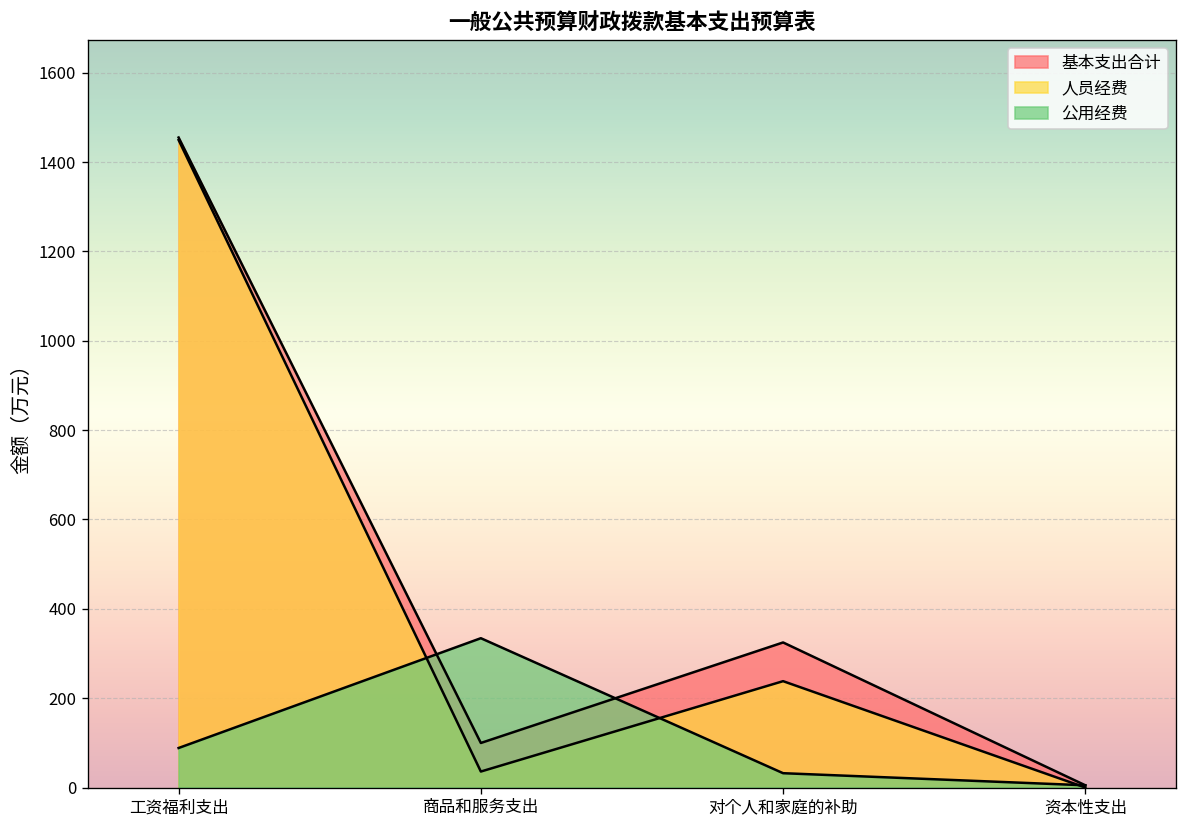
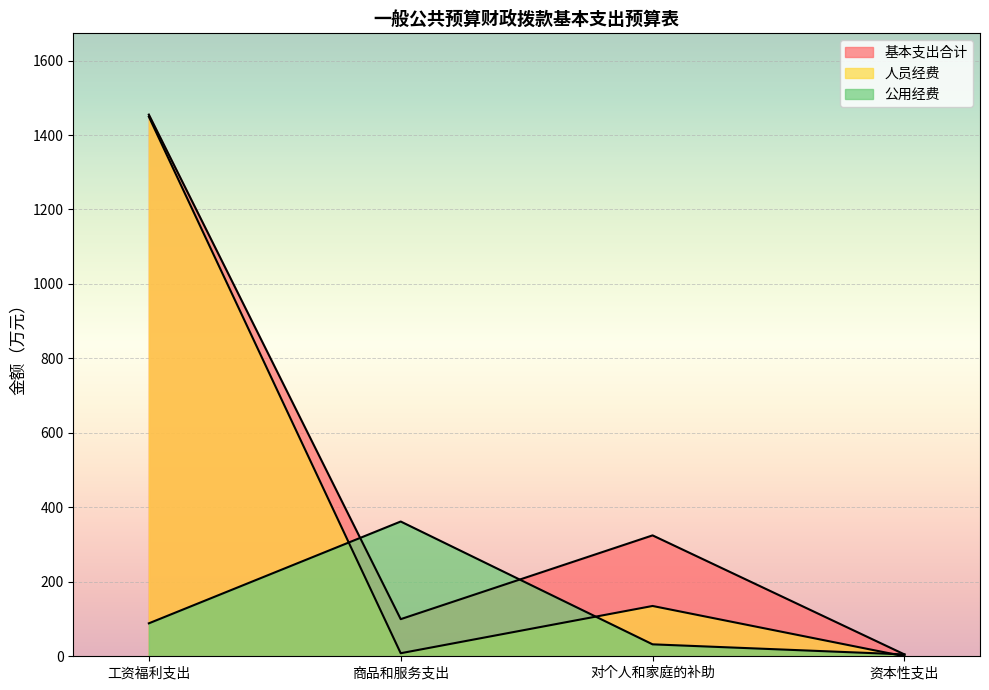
  {
    "基本支出合计": {
      "商品和服务支出": 100,
      "对个人和家庭的补助": 320
    },
    "人员经费": {
-     "商品和服务支出": 40,
-     "对个人和家庭的补助": 240
+     "商品和服务支出": 10,
+     "对个人和家庭的补助": 140
    },
    "公用经费": {
      "工资福利支出": 90,
-     "商品和服务支出": 330,
+     "商品和服务支出": 360,
      "对个人和家庭的补助": 30
    }
  }
